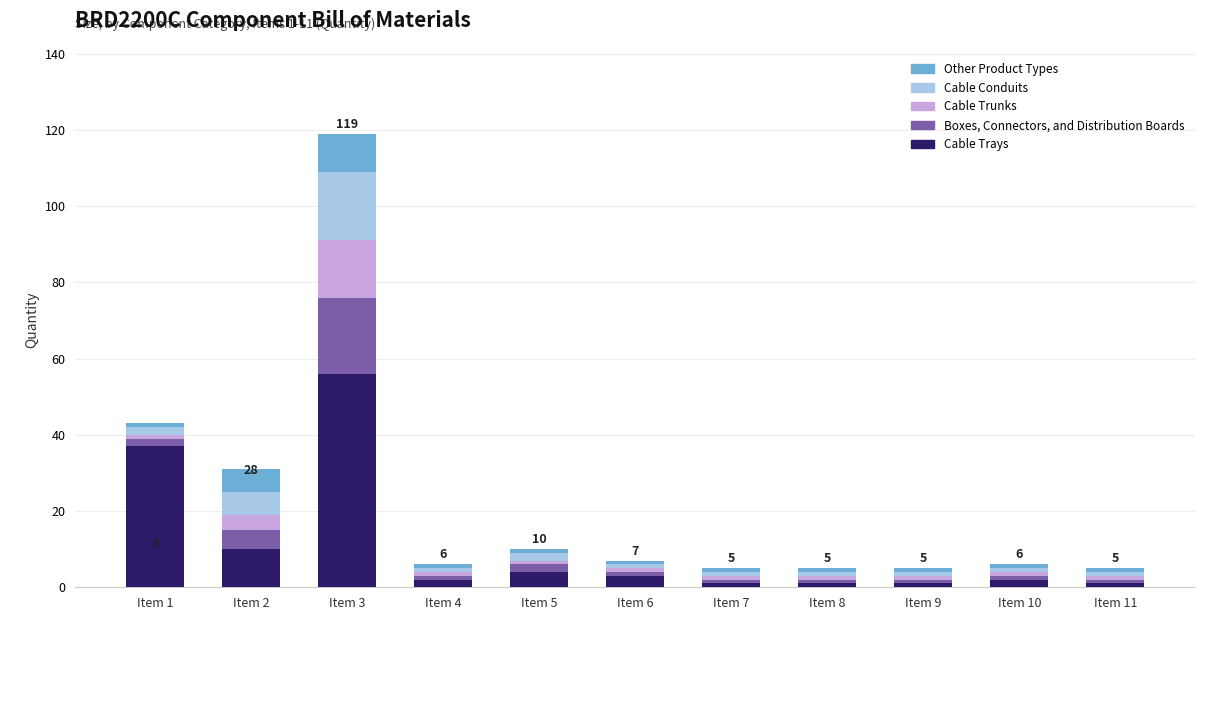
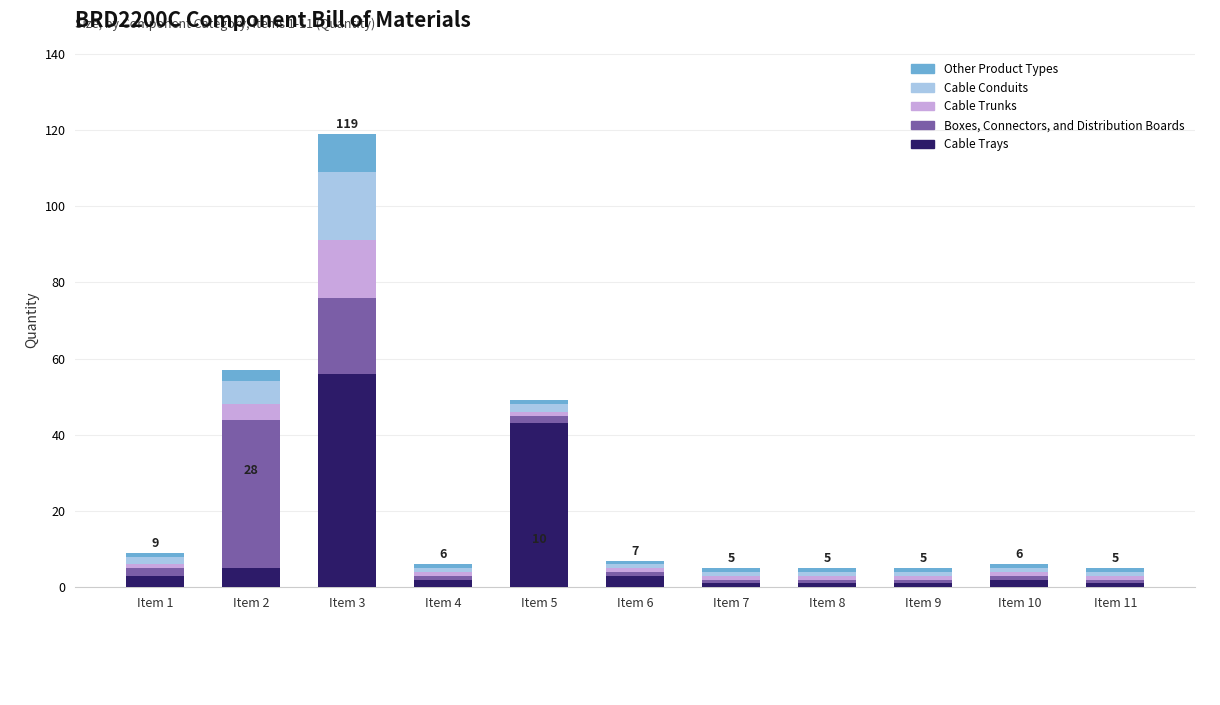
  {
    "Cable Trays": {
-     "Item 1": 37,
-     "Item 2": 10,
+     "Item 1": 3,
+     "Item 2": 5,
      "Item 3": 56,
      "Item 4": 2,
-     "Item 5": 4,
+     "Item 5": 43,
      "Item 6": 3,
      "Item 7": 1,
      "Item 8": 1,
      "Item 9": 1,
      "Item 10": 2,
      "Item 11": 1
    },
    "Boxes, Connectors, and Distribution Boards": {
      "Item 1": 2,
-     "Item 2": 5,
+     "Item 2": 39,
      "Item 3": 20,
      "Item 4": 1,
      "Item 5": 2,
      "Item 6": 1,
      "Item 7": 1,
      "Item 8": 1,
      "Item 9": 1,
      "Item 10": 1,
      "Item 11": 1
    },
    "Other Product Types": {
      "Item 1": 1,
-     "Item 2": 6
+     "Item 2": 3
    }
  }
